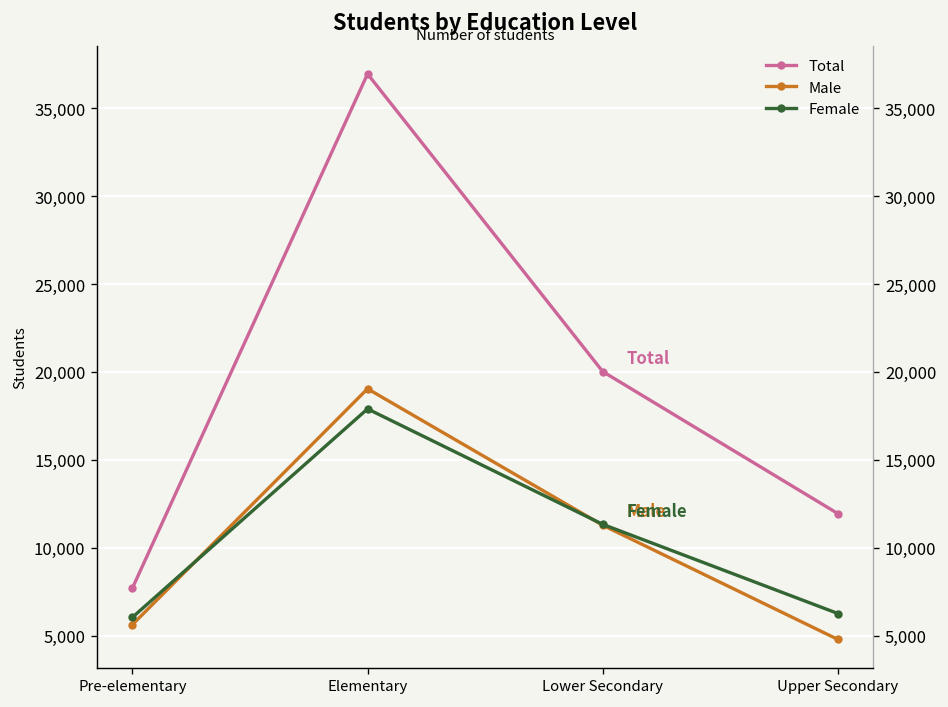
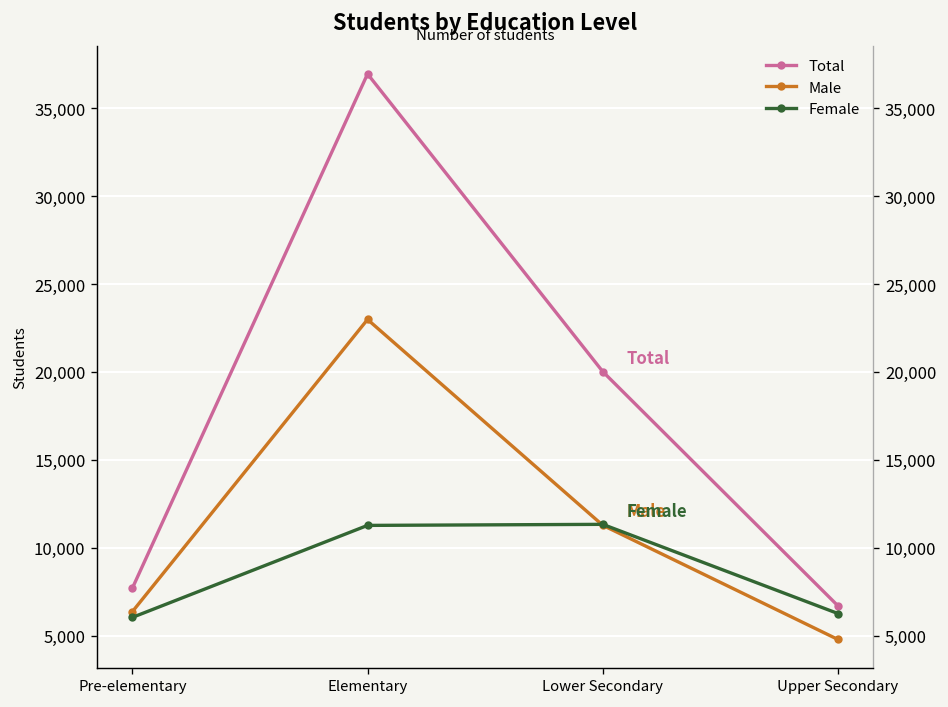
  {
    "Total": {
      "Pre-elementary": "7,700",
      "Elementary": "37,000",
      "Lower Secondary": "20,000",
-     "Upper Secondary": "11,900"
+     "Upper Secondary": "6,700"
    },
    "Male": {
-     "Pre-elementary": "5,600",
-     "Elementary": "19,000",
+     "Pre-elementary": "6,400",
+     "Elementary": "23,000",
      "Upper Secondary": "4,800"
    },
    "Female": {
      "Pre-elementary": "6,000",
-     "Elementary": "17,900",
+     "Elementary": "11,300",
      "Upper Secondary": "6,300"
    }
  }
